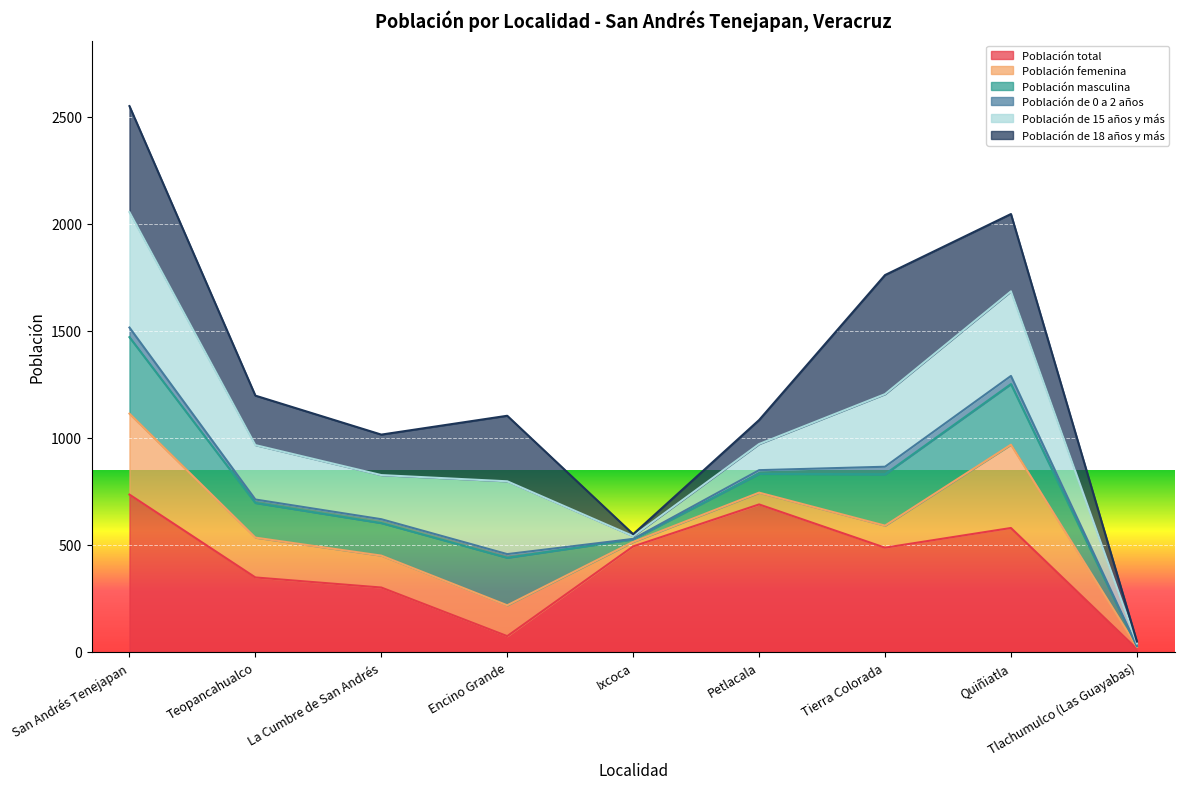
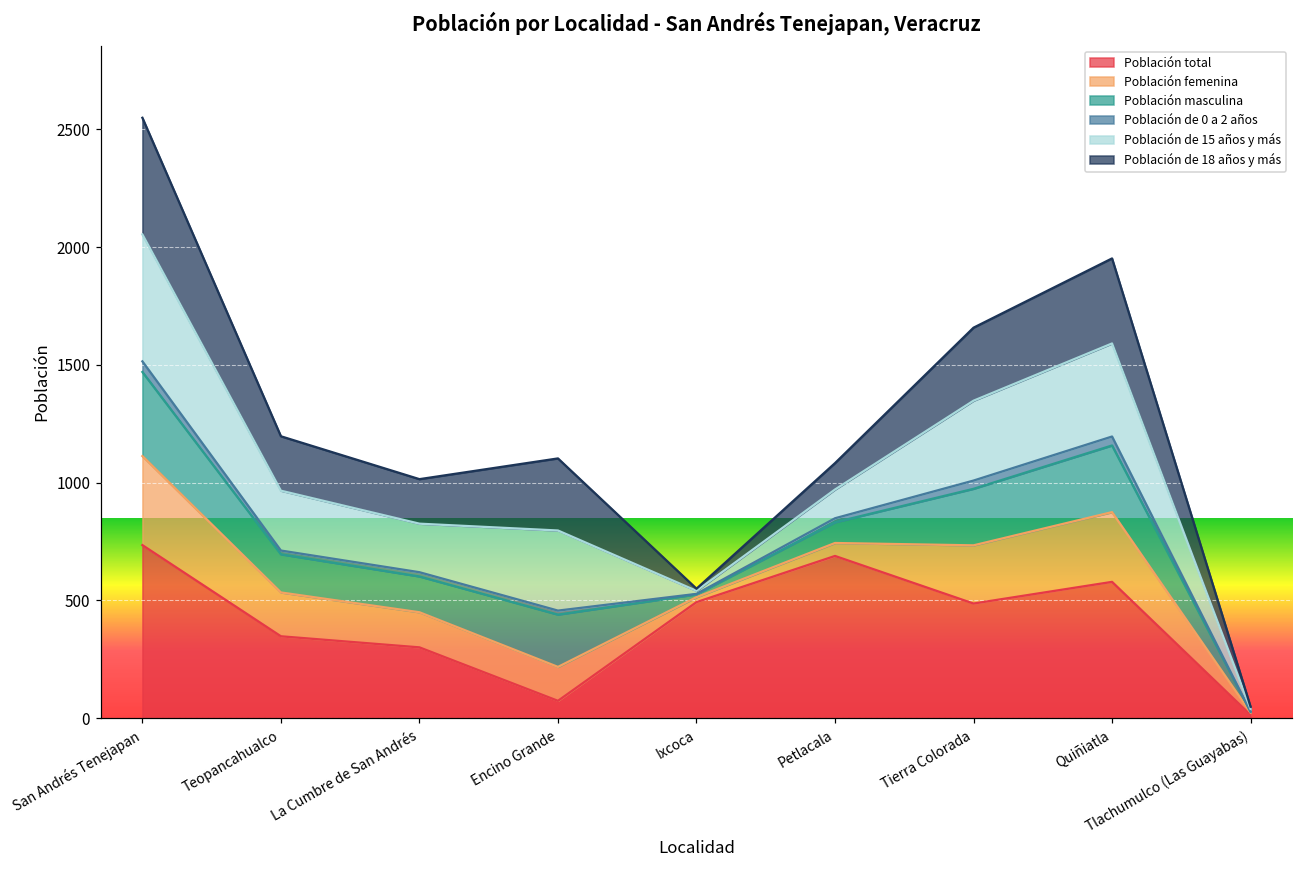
  {
    "Población total": {
      "San Andrés Tenejapan": 740,
      "Teopancahualco": 350,
      "La Cumbre de San Andrés": 300,
      "Encino Grande": 70,
      "Ixcoca": 490,
      "Petlacala": 690,
      "Tierra Colorada": 490,
      "Quiñiatla": 580
    },
    "Población femenina": {
      "San Andrés Tenejapan": 380,
      "Teopancahualco": 190,
      "La Cumbre de San Andrés": 150,
      "Encino Grande": 140,
      "Ixcoca": 20,
      "Petlacala": 60,
-     "Tierra Colorada": 100,
-     "Quiñiatla": 390
+     "Tierra Colorada": 250,
+     "Quiñiatla": 300
    },
    "Población de 15 años y más": {
      "San Andrés Tenejapan": 540,
      "Teopancahualco": 250,
      "La Cumbre de San Andrés": 210,
      "Encino Grande": 340,
      "Petlacala": 120,
      "Tierra Colorada": 340,
      "Quiñiatla": 400
    },
    "Población de 18 años y más": {
      "San Andrés Tenejapan": 500,
      "Teopancahualco": 230,
      "La Cumbre de San Andrés": 190,
      "Encino Grande": 310,
      "Petlacala": 110,
-     "Tierra Colorada": 560,
+     "Tierra Colorada": 310,
      "Quiñiatla": 360
    }
  }
